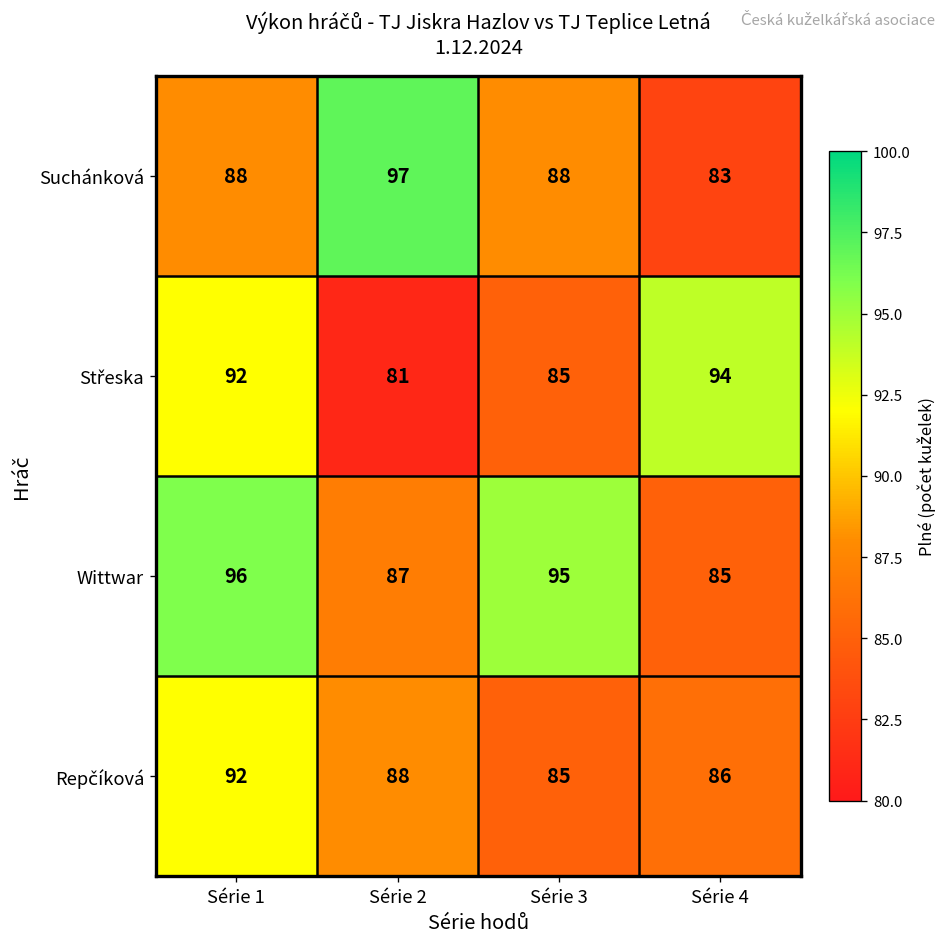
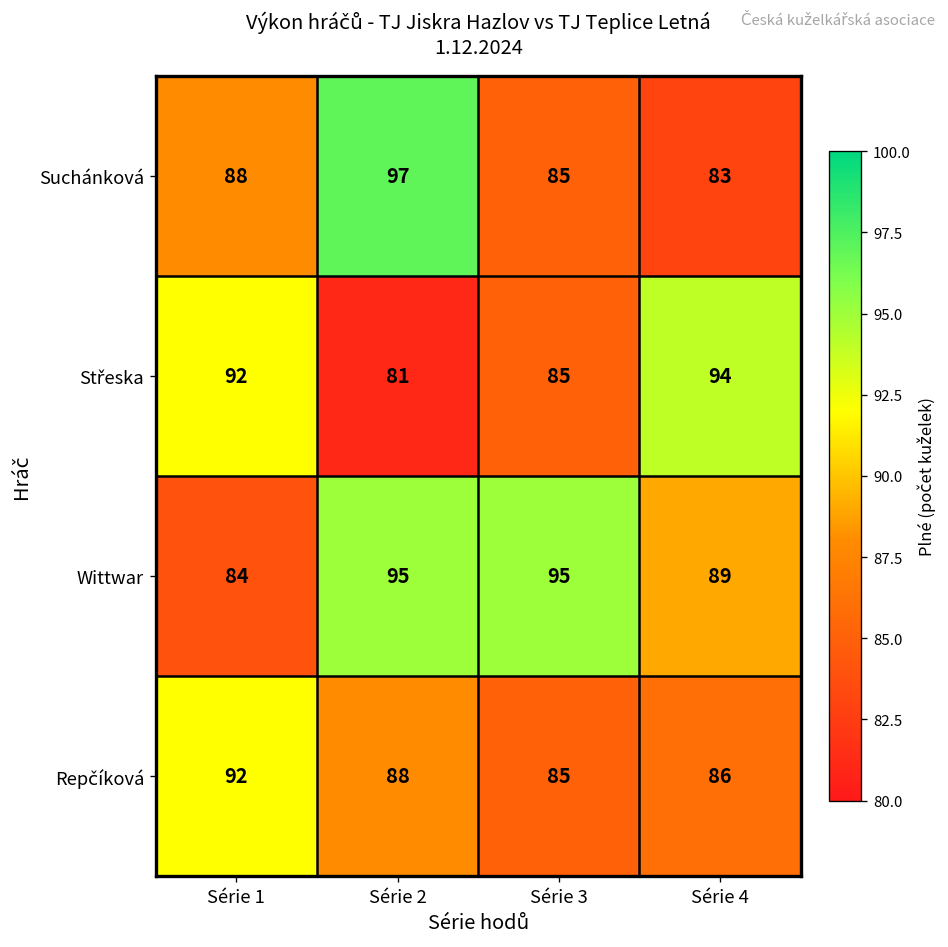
  {
    "Suchánková": {
      "Série 1": 88,
      "Série 2": 97,
-     "Série 3": 88,
+     "Série 3": 85,
      "Série 4": 83
    },
    "Střeska": {
      "Série 1": 92,
      "Série 2": 81,
      "Série 3": 85,
      "Série 4": 94
    },
    "Wittwar": {
-     "Série 1": 96,
-     "Série 2": 87,
+     "Série 1": 84,
+     "Série 2": 95,
      "Série 3": 95,
-     "Série 4": 85
+     "Série 4": 89
    },
    "Repčíková": {
      "Série 1": 92,
      "Série 2": 88,
      "Série 3": 85,
      "Série 4": 86
    }
  }
